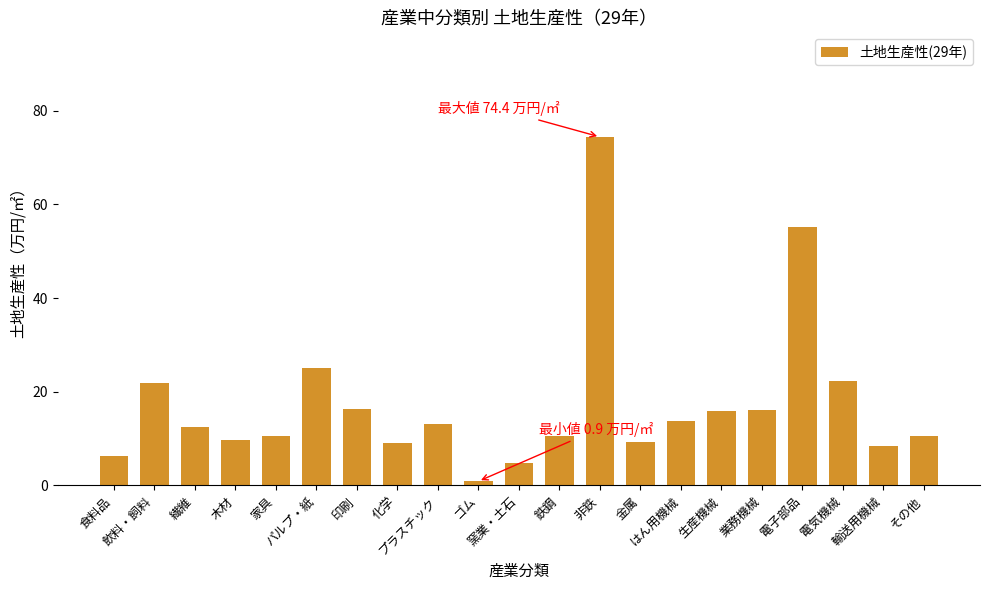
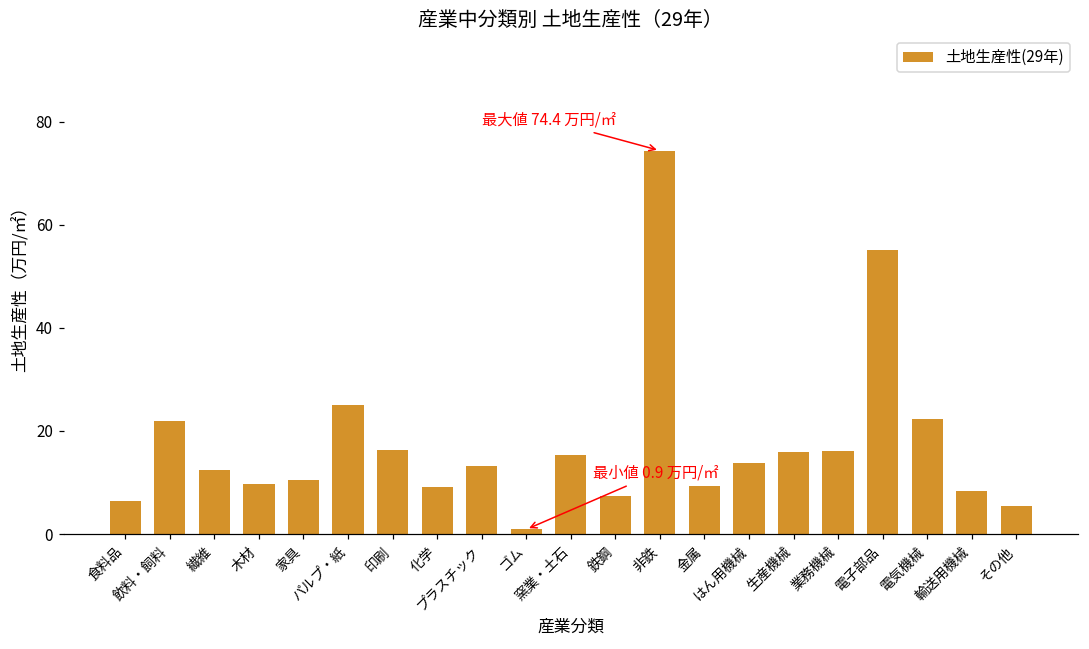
  {
    "食料品": 6,
    "飲料・飼料": 22,
    "繊維": 13,
    "木材": 10,
    "家具": 11,
    "パルプ・紙": 25,
    "印刷": 16,
    "化学": 9,
    "プラスチック": 13,
-   "窯業・土石": 5,
-   "鉄鋼": 11,
+   "窯業・土石": 15,
+   "鉄鋼": 7,
    "金属": 9,
    "はん用機械": 14,
    "生産機械": 16,
    "業務機械": 16,
    "電子部品": 55,
    "電気機械": 22,
    "輸送用機械": 8,
-   "その他": 11
+   "その他": 6
  }
